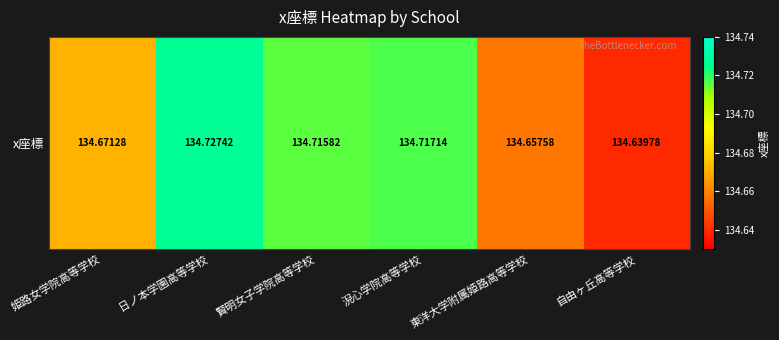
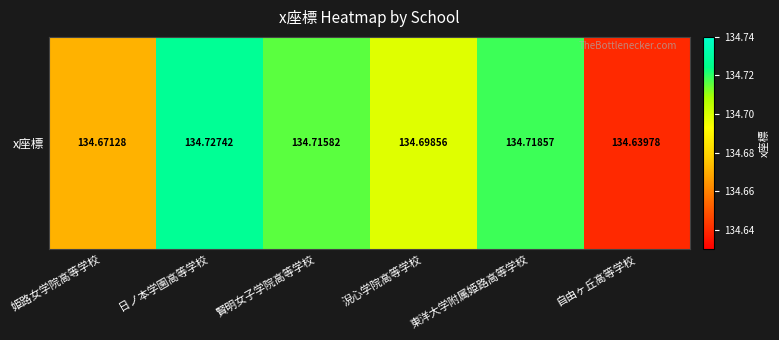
  {
    "x座標": {
      "姫路女学院高等学校": 134.67128,
      "日ノ本学園高等学校": 134.72742,
      "賢明女子学院高等学校": 134.71582,
-     "淣心学院高等学校": 134.71714,
-     "東洋大学附属姫路高等学校": 134.65758
+     "淣心学院高等学校": 134.69856,
+     "東洋大学附属姫路高等学校": 134.71857
    }
  }
